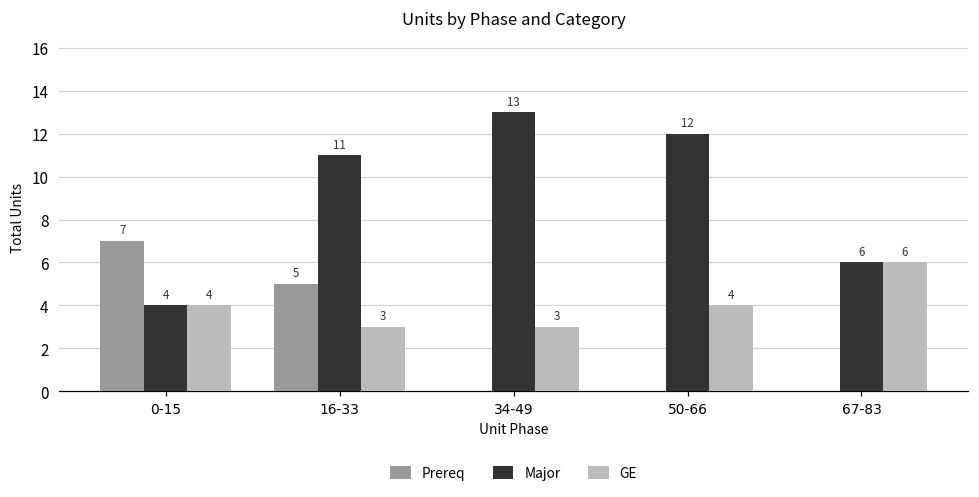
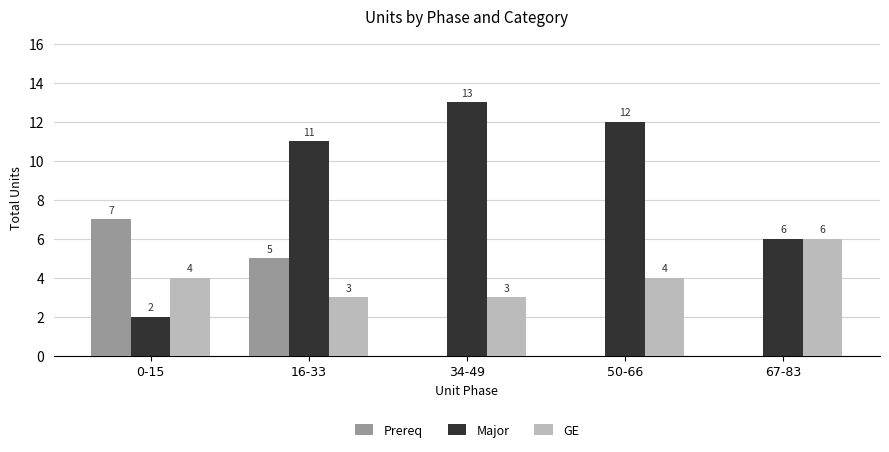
  {
    "Major": {
-     "0-15": 4,
+     "0-15": 2,
      "16-33": 11,
      "34-49": 13,
      "50-66": 12,
      "67-83": 6
    }
  }
